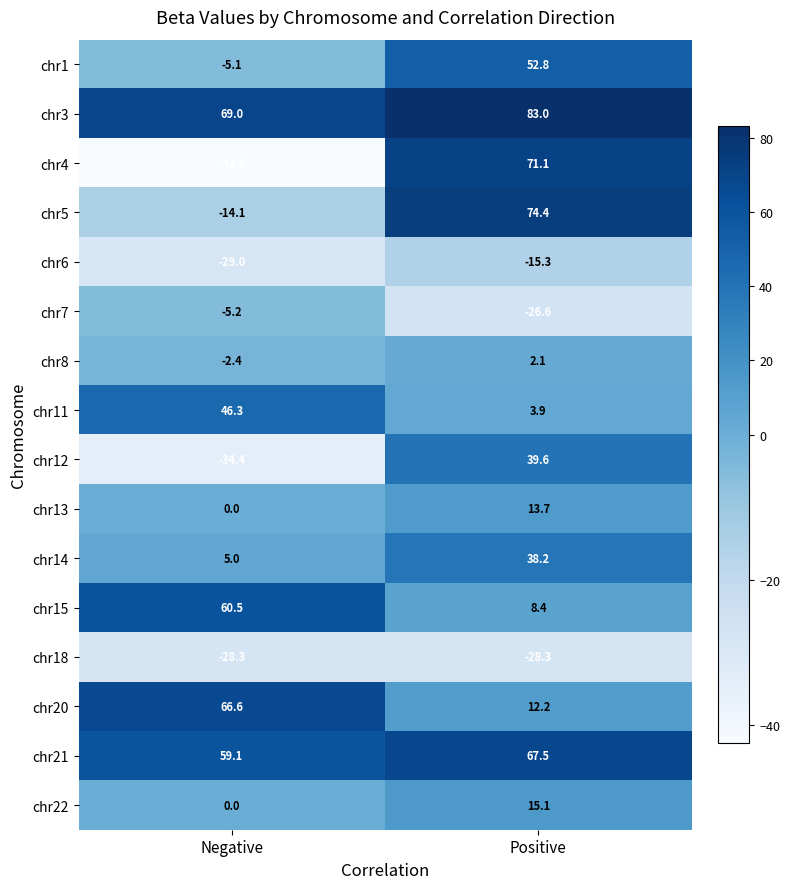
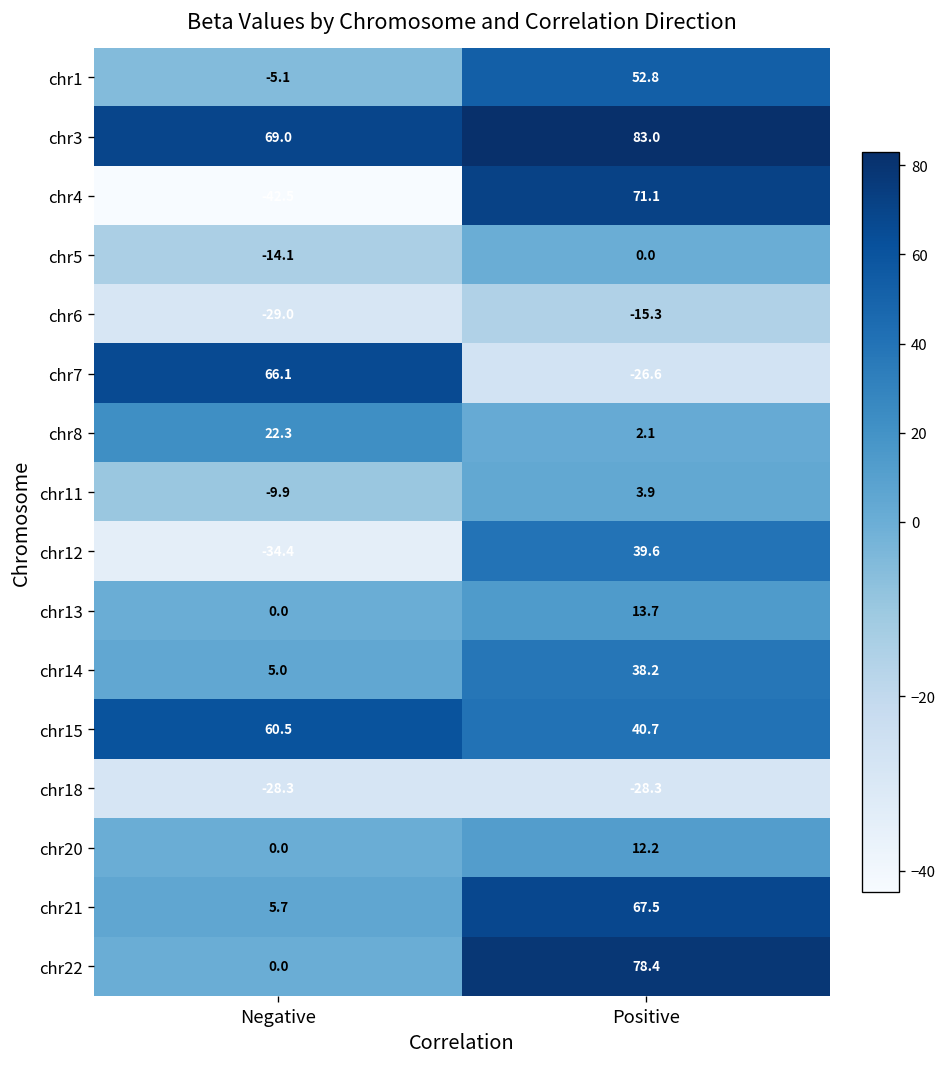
  {
    "chr1": {
      "Negative": -5.1,
      "Positive": 52.8
    },
    "chr3": {
      "Negative": 69.0,
      "Positive": 83.0
    },
    "chr4": {
      "Positive": 71.1
    },
    "chr5": {
      "Negative": -14.1,
-     "Positive": 74.4
+     "Positive": 0.0
    },
    "chr6": {
      "Positive": -15.3
    },
    "chr7": {
-     "Negative": -5.2
+     "Negative": 66.1
    },
    "chr8": {
-     "Negative": -2.4,
+     "Negative": 22.3,
      "Positive": 2.1
    },
    "chr11": {
-     "Negative": 46.3,
+     "Negative": -9.9,
      "Positive": 3.9
    },
    "chr12": {
      "Positive": 39.6
    },
    "chr13": {
      "Negative": 0.0,
      "Positive": 13.7
    },
    "chr14": {
      "Negative": 5.0,
      "Positive": 38.2
    },
    "chr15": {
      "Negative": 60.5,
-     "Positive": 8.4
+     "Positive": 40.7
    },
    "chr20": {
-     "Negative": 66.6,
+     "Negative": 0.0,
      "Positive": 12.2
    },
    "chr21": {
-     "Negative": 59.1,
+     "Negative": 5.7,
      "Positive": 67.5
    },
    "chr22": {
      "Negative": 0.0,
-     "Positive": 15.1
+     "Positive": 78.4
    }
  }
